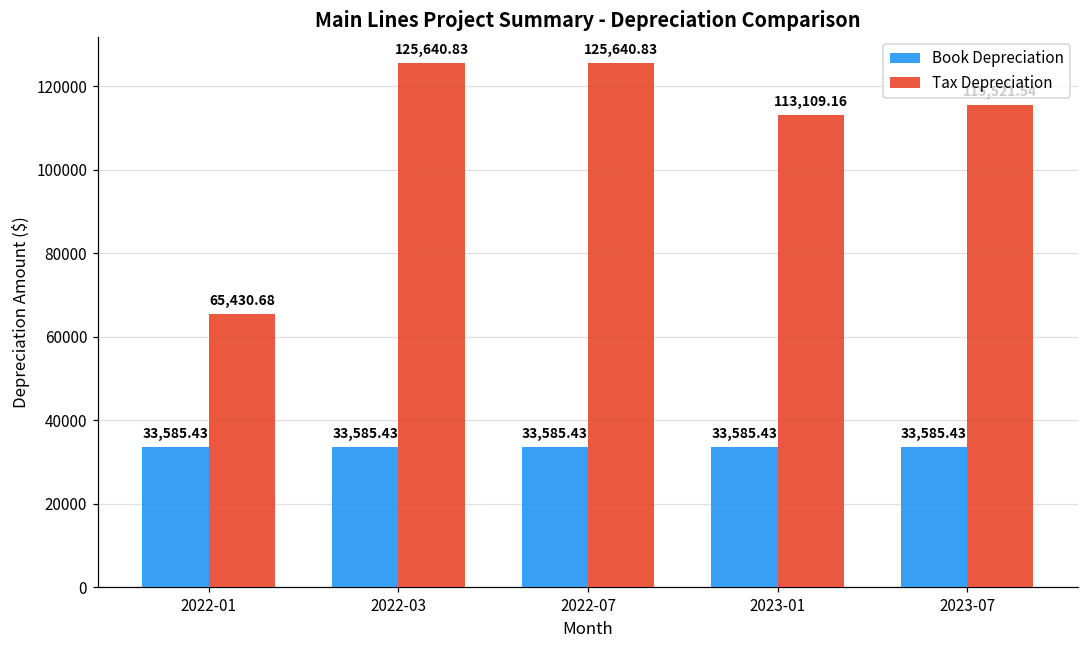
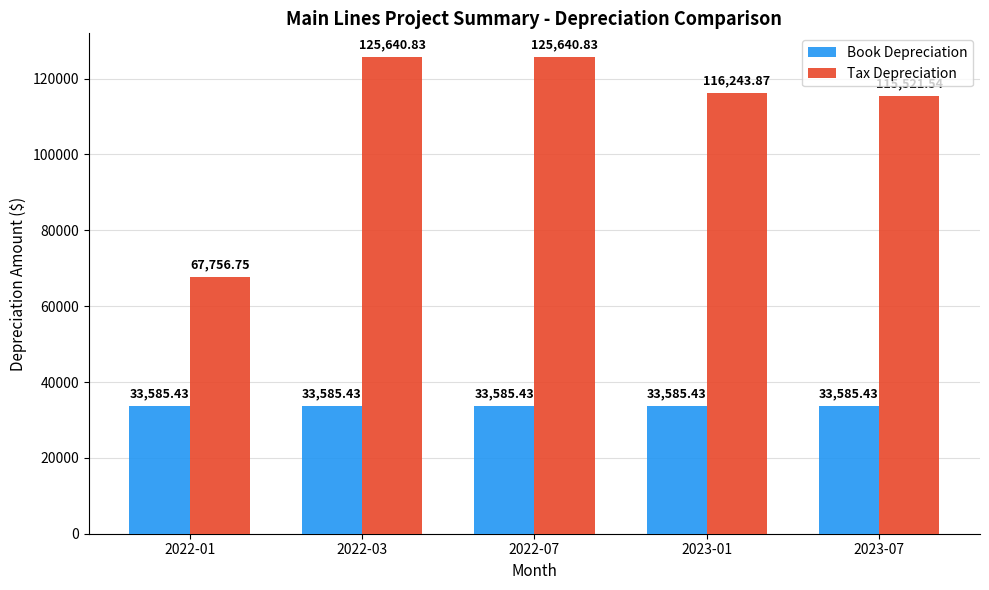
  {
    "Book Depreciation": {
      "2022-01": "33,585.43",
      "2022-03": "33,585.43",
      "2022-07": "33,585.43",
      "2023-01": "33,585.43",
      "2023-07": "33,585.43"
    },
    "Tax Depreciation": {
-     "2022-01": "65,430.68",
+     "2022-01": "67,756.75",
      "2022-03": "125,640.83",
      "2022-07": "125,640.83",
-     "2023-01": "113,109.16"
+     "2023-01": "116,243.87"
    }
  }
